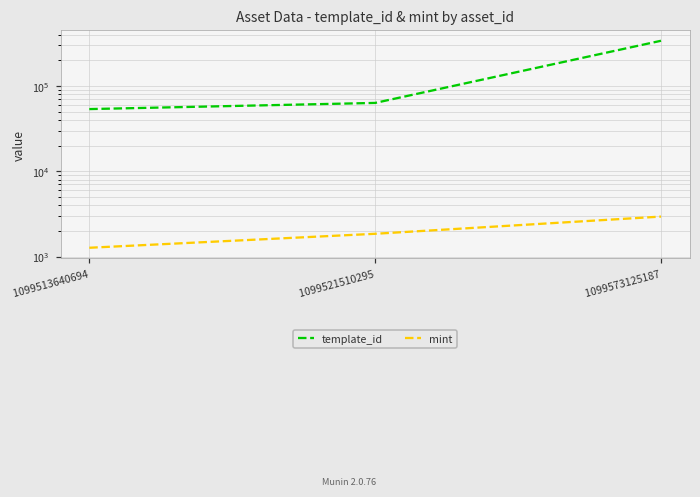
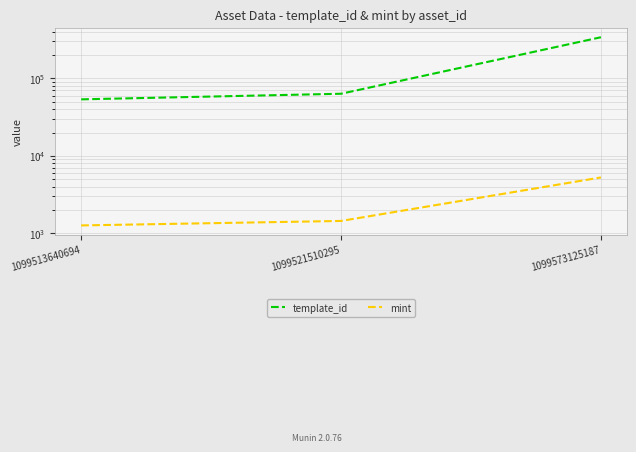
  {
    "template_id": {
      "1099513640694": 50000,
      "1099521510295": 60000,
      "1099573125187": 300000
    },
    "mint": {
      "1099513640694": 1300,
-     "1099521510295": 1800,
-     "1099573125187": 2900
+     "1099521510295": 1400,
+     "1099573125187": 5000
    }
  }
